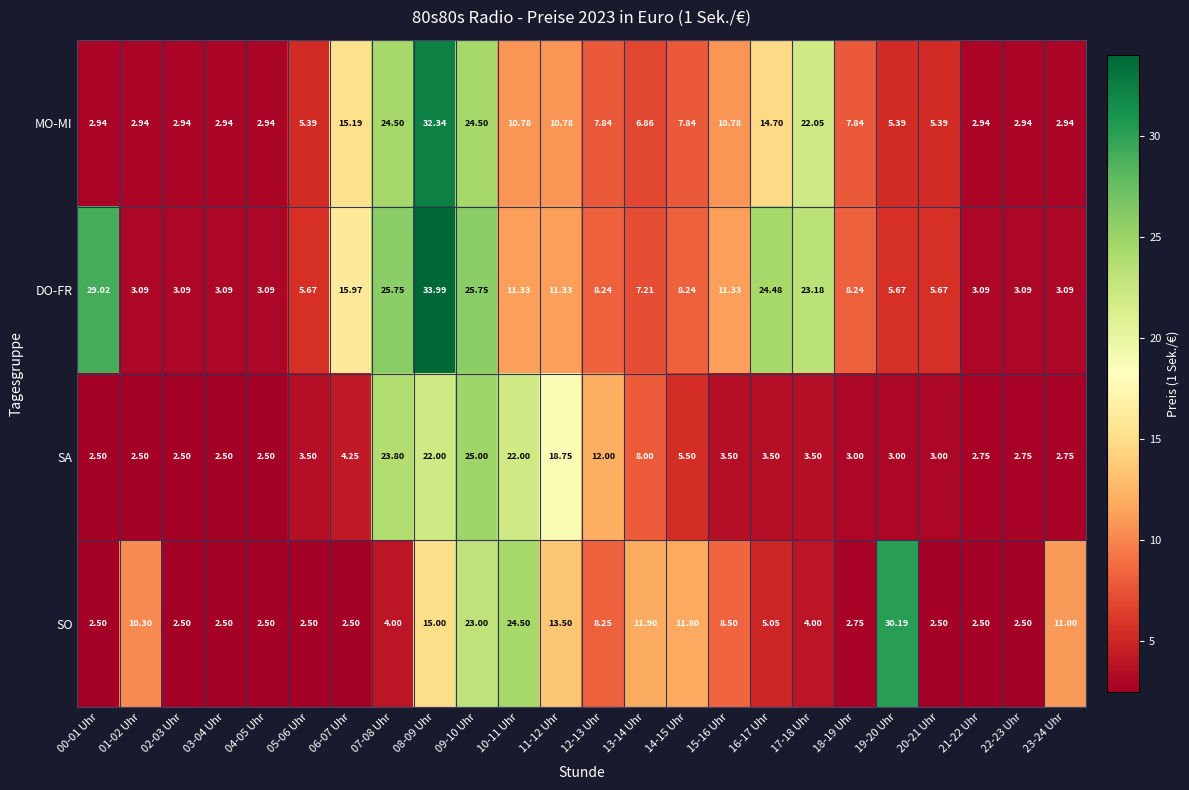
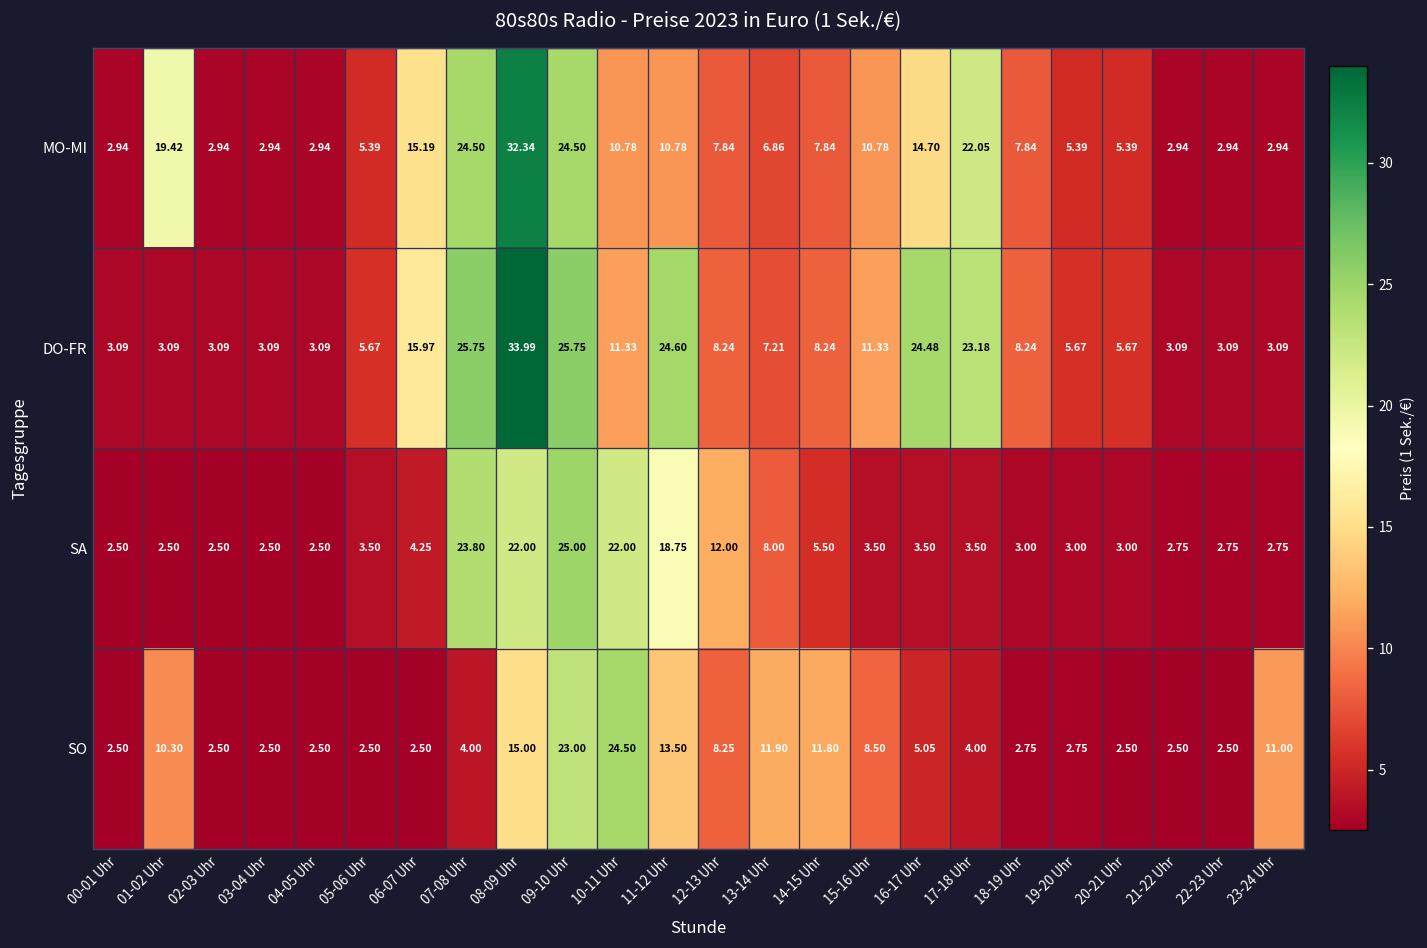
  {
    "MO-MI": {
      "00-01 Uhr": 2.94,
-     "01-02 Uhr": 2.94,
+     "01-02 Uhr": 19.42,
      "02-03 Uhr": 2.94,
      "03-04 Uhr": 2.94,
      "04-05 Uhr": 2.94,
      "05-06 Uhr": 5.39,
      "06-07 Uhr": 15.19,
      "07-08 Uhr": 24.50,
      "08-09 Uhr": 32.34,
      "09-10 Uhr": 24.50,
      "10-11 Uhr": 10.78,
      "11-12 Uhr": 10.78,
      "12-13 Uhr": 7.84,
      "13-14 Uhr": 6.86,
      "14-15 Uhr": 7.84,
      "15-16 Uhr": 10.78,
      "16-17 Uhr": 14.70,
      "17-18 Uhr": 22.05,
      "18-19 Uhr": 7.84,
      "19-20 Uhr": 5.39,
      "20-21 Uhr": 5.39,
      "21-22 Uhr": 2.94,
      "22-23 Uhr": 2.94,
      "23-24 Uhr": 2.94
    },
    "DO-FR": {
-     "00-01 Uhr": 29.02,
+     "00-01 Uhr": 3.09,
      "01-02 Uhr": 3.09,
      "02-03 Uhr": 3.09,
      "03-04 Uhr": 3.09,
      "04-05 Uhr": 3.09,
      "05-06 Uhr": 5.67,
      "06-07 Uhr": 15.97,
      "07-08 Uhr": 25.75,
      "08-09 Uhr": 33.99,
      "09-10 Uhr": 25.75,
      "10-11 Uhr": 11.33,
-     "11-12 Uhr": 11.33,
+     "11-12 Uhr": 24.60,
      "12-13 Uhr": 8.24,
      "13-14 Uhr": 7.21,
      "14-15 Uhr": 8.24,
      "15-16 Uhr": 11.33,
      "16-17 Uhr": 24.48,
      "17-18 Uhr": 23.18,
      "18-19 Uhr": 8.24,
      "19-20 Uhr": 5.67,
      "20-21 Uhr": 5.67,
      "21-22 Uhr": 3.09,
      "22-23 Uhr": 3.09,
      "23-24 Uhr": 3.09
    },
    "SA": {
      "00-01 Uhr": 2.50,
      "01-02 Uhr": 2.50,
      "02-03 Uhr": 2.50,
      "03-04 Uhr": 2.50,
      "04-05 Uhr": 2.50,
      "05-06 Uhr": 3.50,
      "06-07 Uhr": 4.25,
      "07-08 Uhr": 23.80,
      "08-09 Uhr": 22.00,
      "09-10 Uhr": 25.00,
      "10-11 Uhr": 22.00,
      "11-12 Uhr": 18.75,
      "12-13 Uhr": 12.00,
      "13-14 Uhr": 8.00,
      "14-15 Uhr": 5.50,
      "15-16 Uhr": 3.50,
      "16-17 Uhr": 3.50,
      "17-18 Uhr": 3.50,
      "18-19 Uhr": 3.00,
      "19-20 Uhr": 3.00,
      "20-21 Uhr": 3.00,
      "21-22 Uhr": 2.75,
      "22-23 Uhr": 2.75,
      "23-24 Uhr": 2.75
    },
    "SO": {
      "00-01 Uhr": 2.50,
      "01-02 Uhr": 10.30,
      "02-03 Uhr": 2.50,
      "03-04 Uhr": 2.50,
      "04-05 Uhr": 2.50,
      "05-06 Uhr": 2.50,
      "06-07 Uhr": 2.50,
      "07-08 Uhr": 4.00,
      "08-09 Uhr": 15.00,
      "09-10 Uhr": 23.00,
      "10-11 Uhr": 24.50,
      "11-12 Uhr": 13.50,
      "12-13 Uhr": 8.25,
      "13-14 Uhr": 11.90,
      "14-15 Uhr": 11.80,
      "15-16 Uhr": 8.50,
      "16-17 Uhr": 5.05,
      "17-18 Uhr": 4.00,
      "18-19 Uhr": 2.75,
-     "19-20 Uhr": 30.19,
+     "19-20 Uhr": 2.75,
      "20-21 Uhr": 2.50,
      "21-22 Uhr": 2.50,
      "22-23 Uhr": 2.50,
      "23-24 Uhr": 11.00
    }
  }
